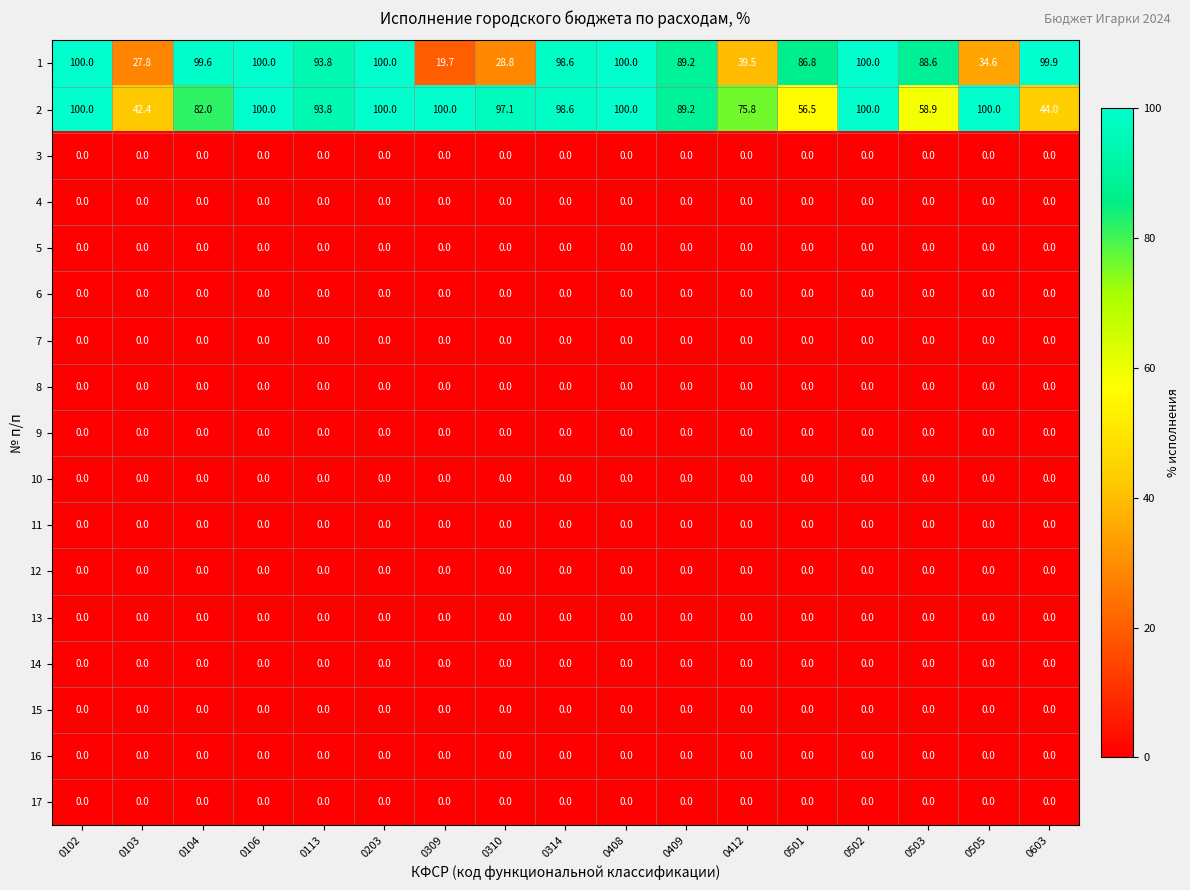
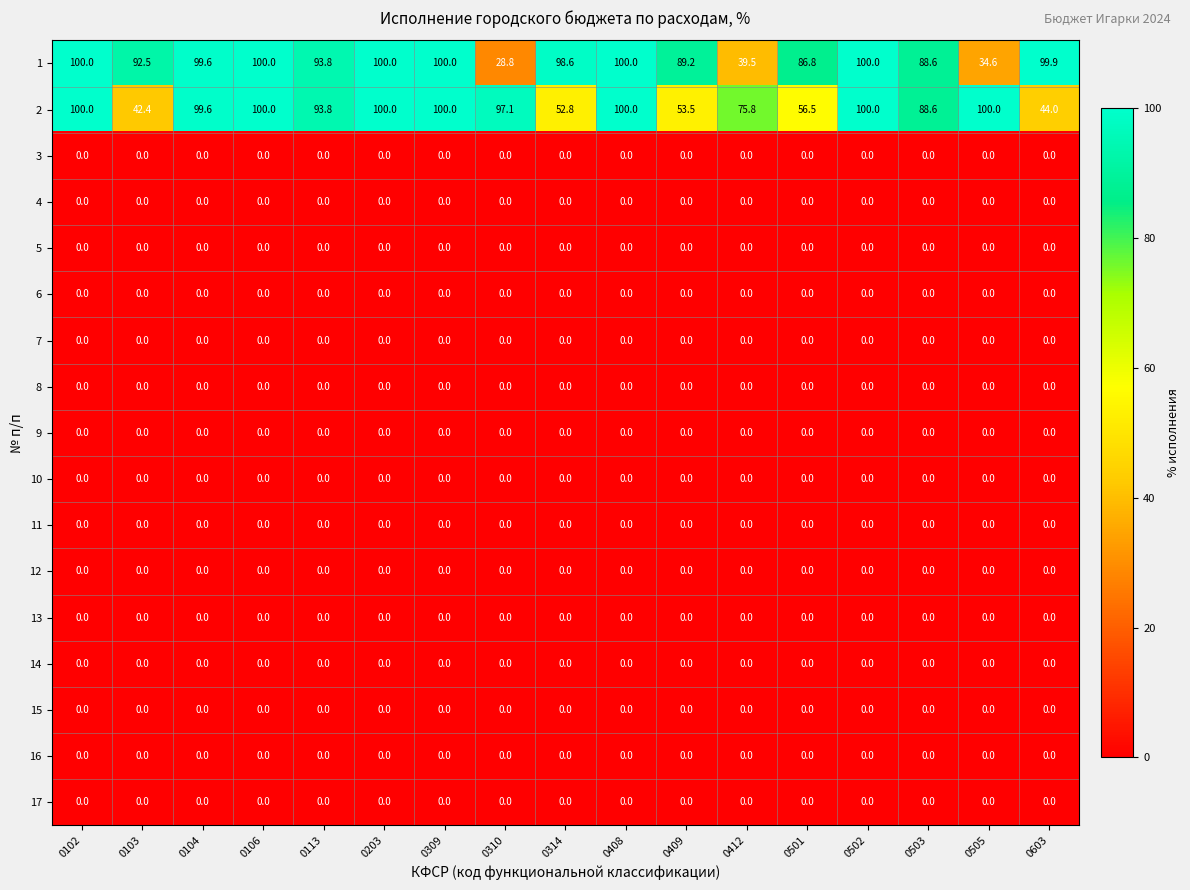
  {
    "1": {
      "0102": 100.0,
-     "0103": 27.8,
+     "0103": 92.5,
      "0104": 99.6,
      "0106": 100.0,
      "0113": 93.8,
      "0203": 100.0,
-     "0309": 19.7,
+     "0309": 100.0,
      "0310": 28.8,
      "0314": 98.6,
      "0408": 100.0,
      "0409": 89.2,
      "0412": 39.5,
      "0501": 86.8,
      "0502": 100.0,
      "0503": 88.6,
      "0505": 34.6,
      "0603": 99.9
    },
    "2": {
      "0102": 100.0,
      "0103": 42.4,
-     "0104": 82.0,
+     "0104": 99.6,
      "0106": 100.0,
      "0113": 93.8,
      "0203": 100.0,
      "0309": 100.0,
      "0310": 97.1,
-     "0314": 98.6,
+     "0314": 52.8,
      "0408": 100.0,
-     "0409": 89.2,
+     "0409": 53.5,
      "0412": 75.8,
      "0501": 56.5,
      "0502": 100.0,
-     "0503": 58.9,
+     "0503": 88.6,
      "0505": 100.0,
      "0603": 44.0
    }
  }
